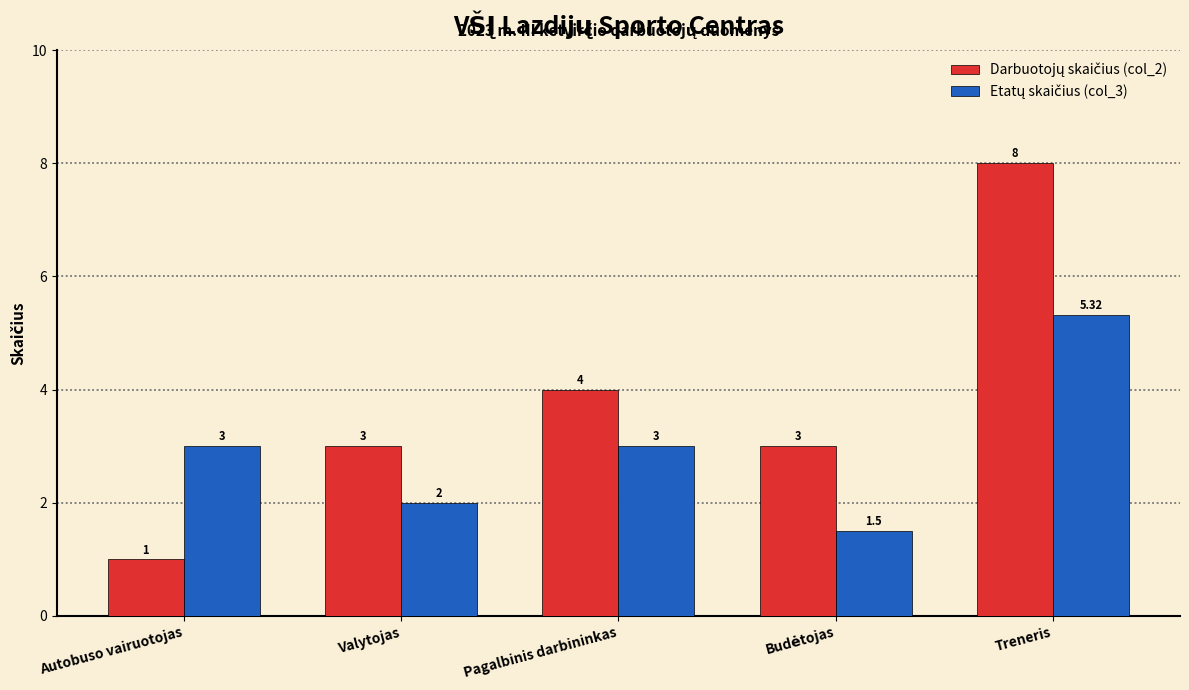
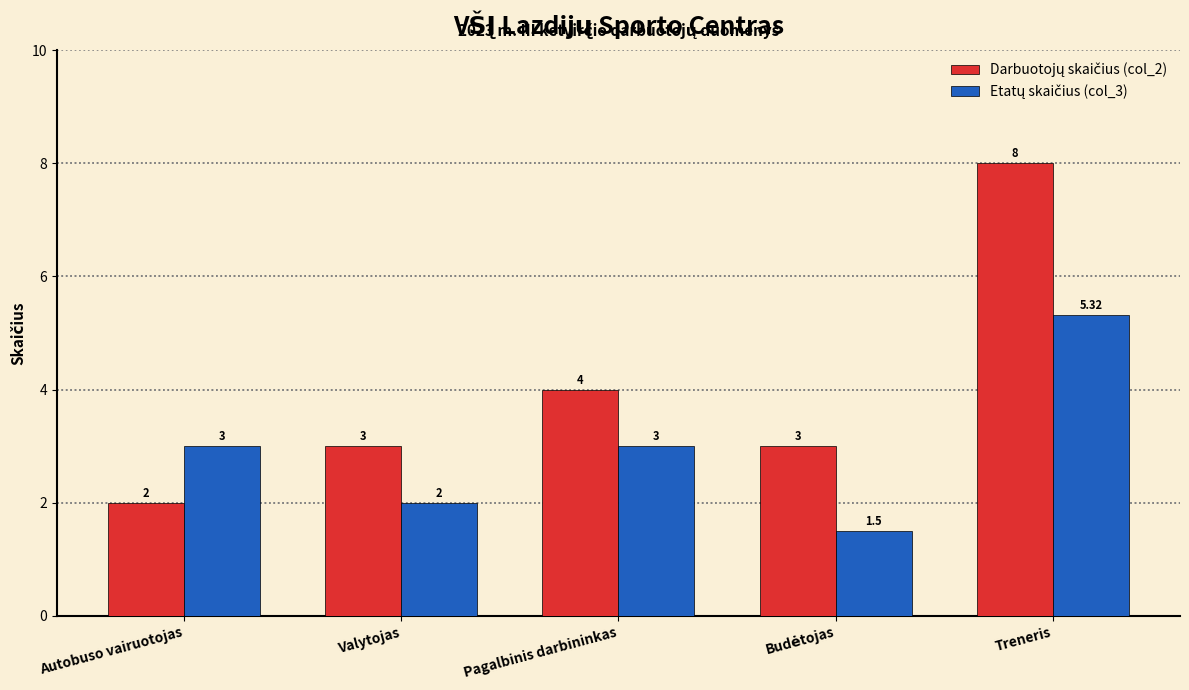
  {
    "Darbuotojų skaičius (col_2)": {
-     "Autobuso vairuotojas": 1,
+     "Autobuso vairuotojas": 2,
      "Valytojas": 3,
      "Pagalbinis darbininkas": 4,
      "Budėtojas": 3,
      "Treneris": 8
    },
    "Etatų skaičius (col_3)": {
      "Autobuso vairuotojas": 3,
      "Valytojas": 2,
      "Pagalbinis darbininkas": 3,
      "Budėtojas": 1.5,
      "Treneris": 5.32
    }
  }
